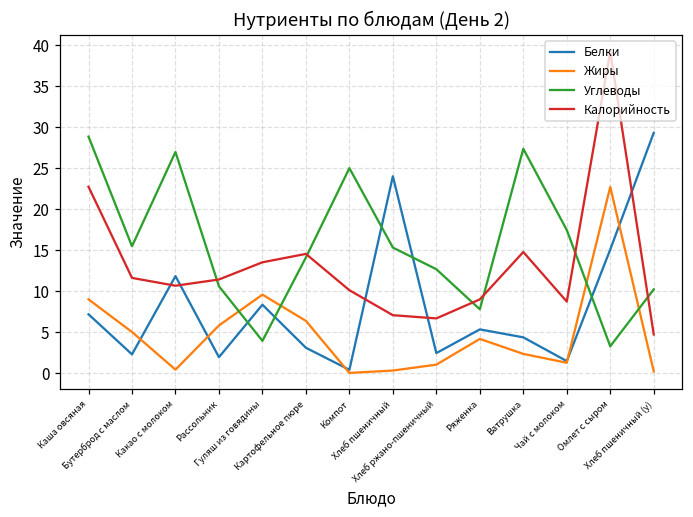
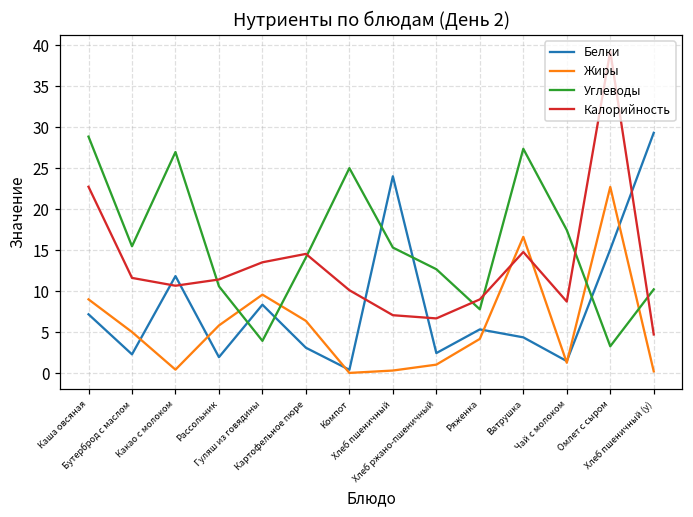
  {
    "Белки": {
      "Каша овсяная": 7,
      "Бутерброд с маслом": 2,
      "Какао с молоком": 12,
      "Рассольник": 2,
      "Гуляш из говядины": 8,
      "Картофельное пюре": 3,
      "Компот": 0,
      "Хлеб пшеничный": 24,
      "Хлеб ржано-пшеничный": 2,
      "Ряженка": 5,
      "Ватрушка": 4,
      "Омлет с сыром": 15,
      "Хлеб пшеничный (у)": 29
    },
    "Жиры": {
      "Каша овсяная": 9,
      "Бутерброд с маслом": 5,
      "Какао с молоком": 0,
      "Рассольник": 6,
      "Гуляш из говядины": 10,
      "Картофельное пюре": 6,
      "Компот": 0,
      "Хлеб пшеничный": 0,
      "Хлеб ржано-пшеничный": 1,
      "Ряженка": 4,
-     "Ватрушка": 2,
+     "Ватрушка": 17,
      "Омлет с сыром": 23,
      "Хлеб пшеничный (у)": 0
    },
    "Углеводы": {
      "Каша овсяная": 29,
      "Бутерброд с маслом": 15,
      "Какао с молоком": 27,
      "Рассольник": 11,
      "Гуляш из говядины": 4,
      "Картофельное пюре": 14,
      "Компот": 25,
      "Хлеб пшеничный": 15,
      "Хлеб ржано-пшеничный": 13,
      "Ряженка": 8,
      "Ватрушка": 27,
      "Чай с молоком": 17,
      "Омлет с сыром": 3,
      "Хлеб пшеничный (у)": 10
    },
    "Калорийность": {
      "Каша овсяная": 23,
      "Бутерброд с маслом": 12,
      "Какао с молоком": 11,
      "Рассольник": 11,
      "Гуляш из говядины": 14,
      "Картофельное пюре": 15,
      "Компот": 10,
      "Хлеб пшеничный": 7,
      "Хлеб ржано-пшеничный": 7,
      "Ряженка": 9,
      "Ватрушка": 15,
      "Чай с молоком": 9,
      "Хлеб пшеничный (у)": 5
    }
  }
